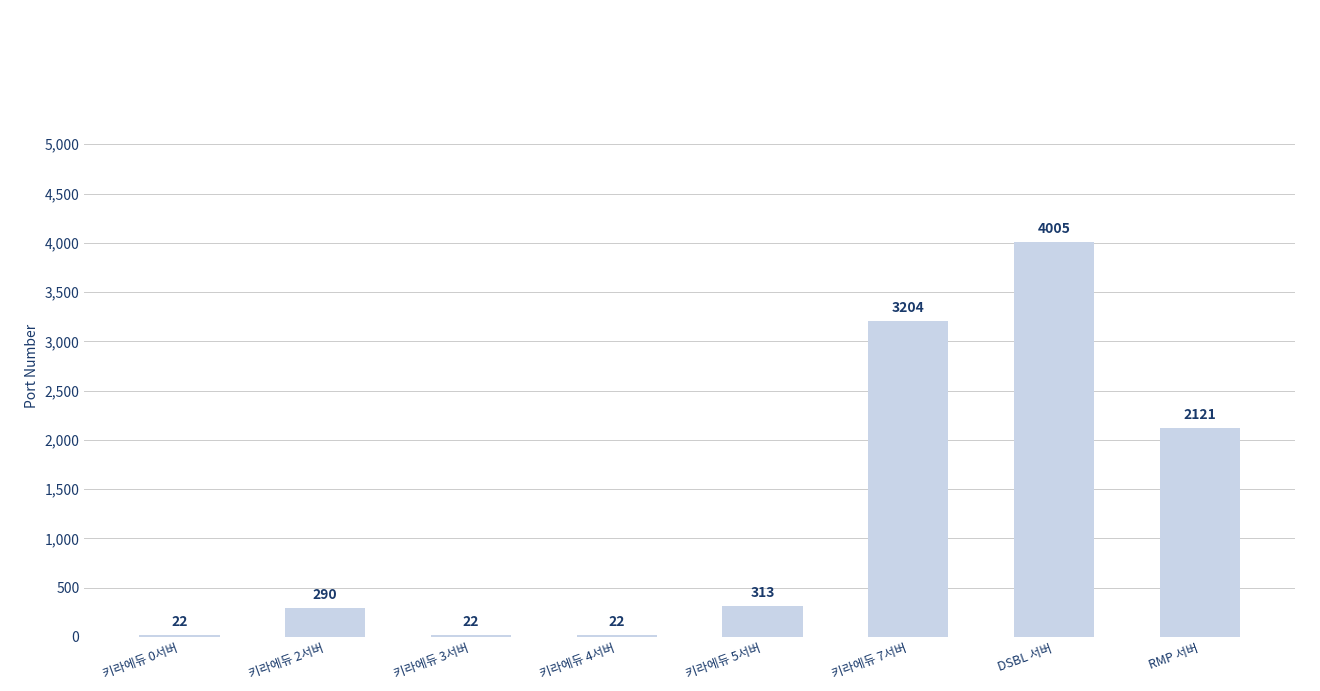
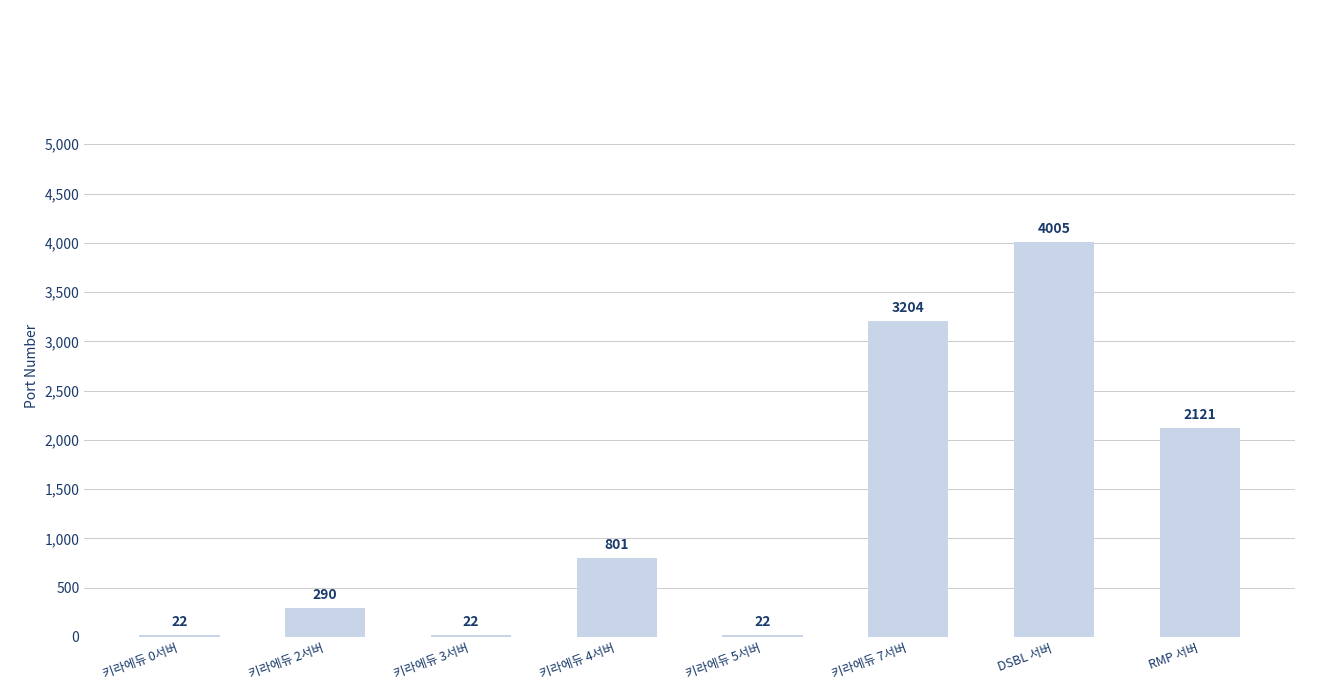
  {
    "키라에듀 0서버": 22,
    "키라에듀 2서버": 290,
    "키라에듀 3서버": 22,
-   "키라에듀 4서버": 22,
-   "키라에듀 5서버": 313,
+   "키라에듀 4서버": 801,
+   "키라에듀 5서버": 22,
    "키라에듀 7서버": 3204,
    "DSBL 서버": 4005,
    "RMP 서버": 2121
  }
